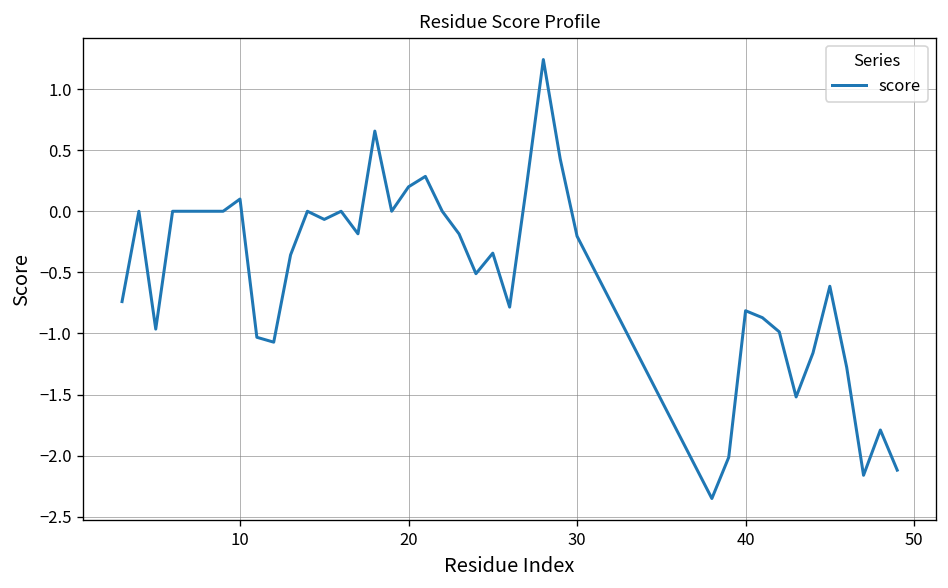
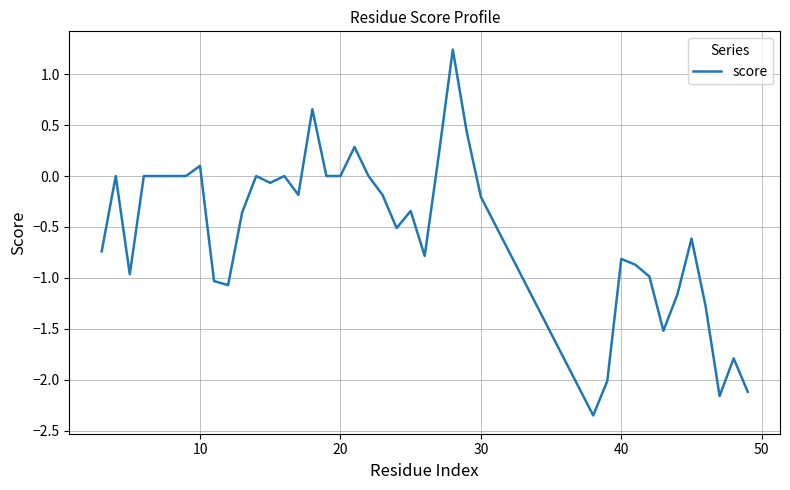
  {
    "10": 0.1,
-   "20": 0.2,
+   "20": 0.0,
    "30": -0.2,
    "40": -0.8
  }
